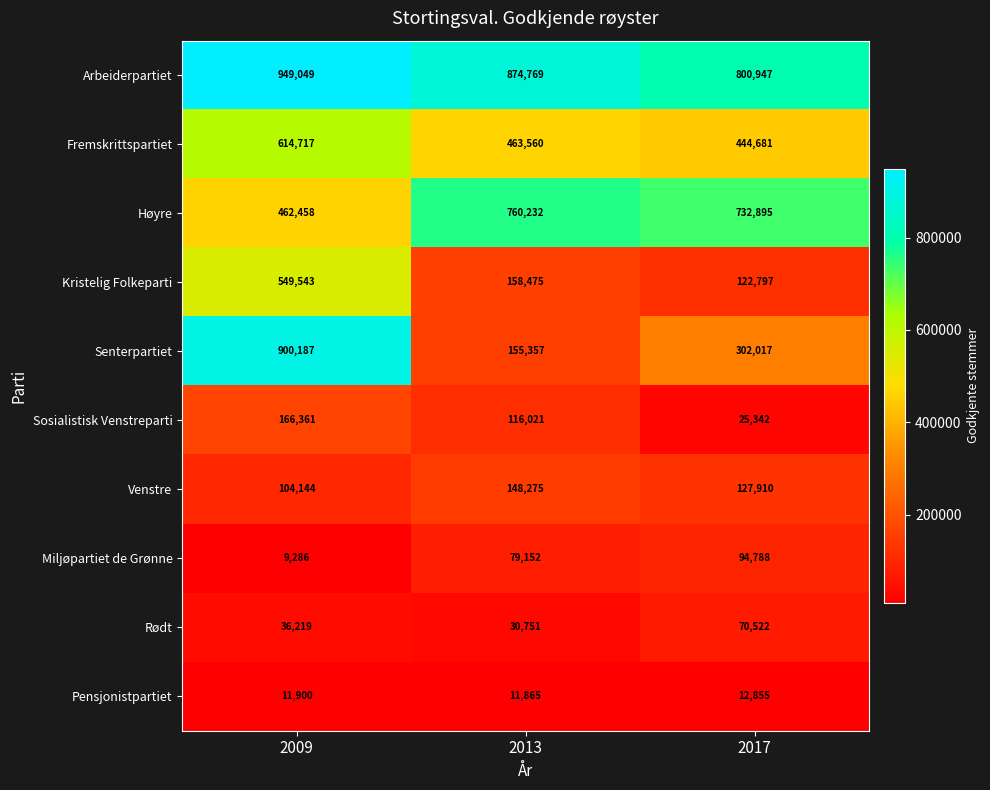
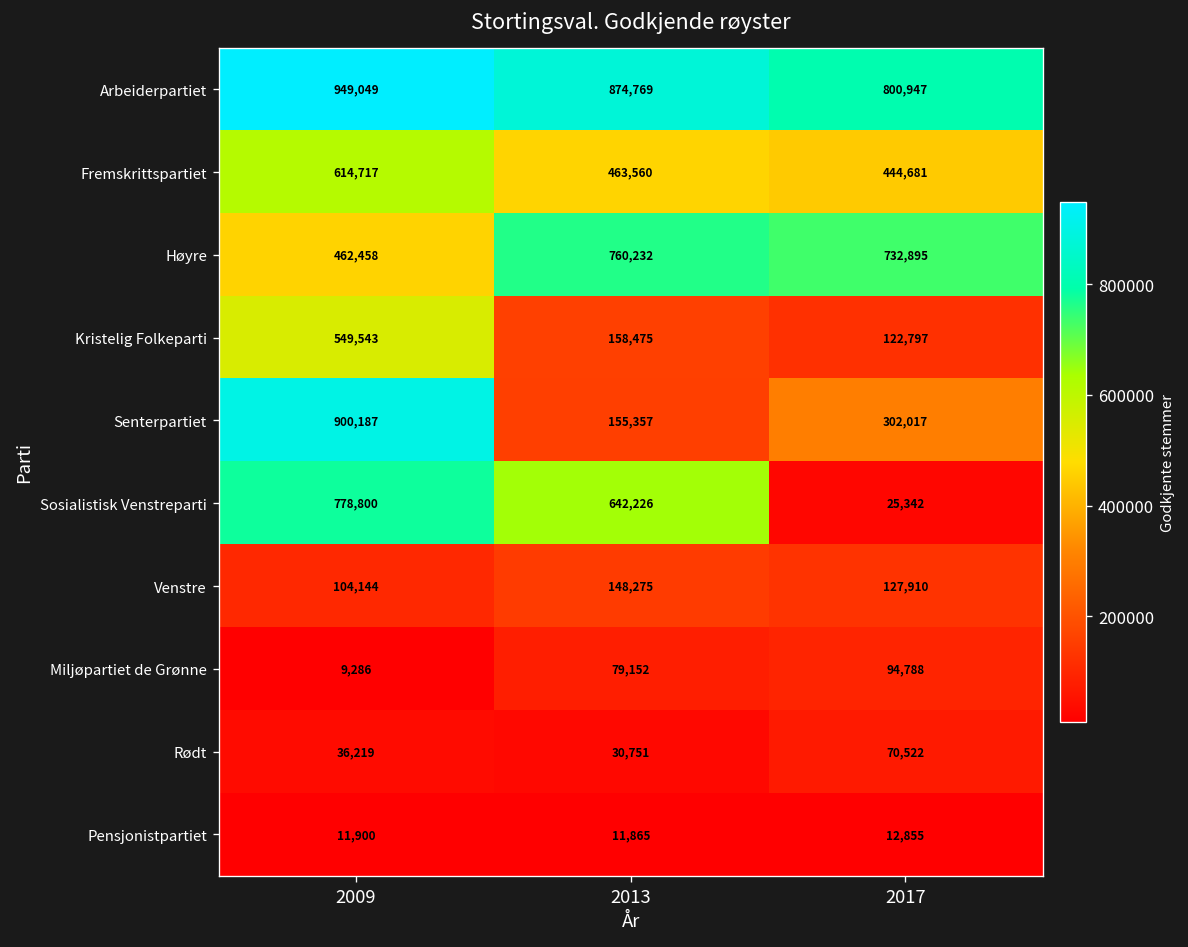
  {
    "Arbeiderpartiet": {
      "2009": "949,049",
      "2013": "874,769",
      "2017": "800,947"
    },
    "Fremskrittspartiet": {
      "2009": "614,717",
      "2013": "463,560",
      "2017": "444,681"
    },
    "Høyre": {
      "2009": "462,458",
      "2013": "760,232",
      "2017": "732,895"
    },
    "Kristelig Folkeparti": {
      "2009": "549,543",
      "2013": "158,475",
      "2017": "122,797"
    },
    "Senterpartiet": {
      "2009": "900,187",
      "2013": "155,357",
      "2017": "302,017"
    },
    "Sosialistisk Venstreparti": {
-     "2009": "166,361",
-     "2013": "116,021",
+     "2009": "778,800",
+     "2013": "642,226",
      "2017": "25,342"
    },
    "Venstre": {
      "2009": "104,144",
      "2013": "148,275",
      "2017": "127,910"
    },
    "Miljøpartiet de Grønne": {
      "2009": "9,286",
      "2013": "79,152",
      "2017": "94,788"
    },
    "Rødt": {
      "2009": "36,219",
      "2013": "30,751",
      "2017": "70,522"
    },
    "Pensjonistpartiet": {
      "2009": "11,900",
      "2013": "11,865",
      "2017": "12,855"
    }
  }
